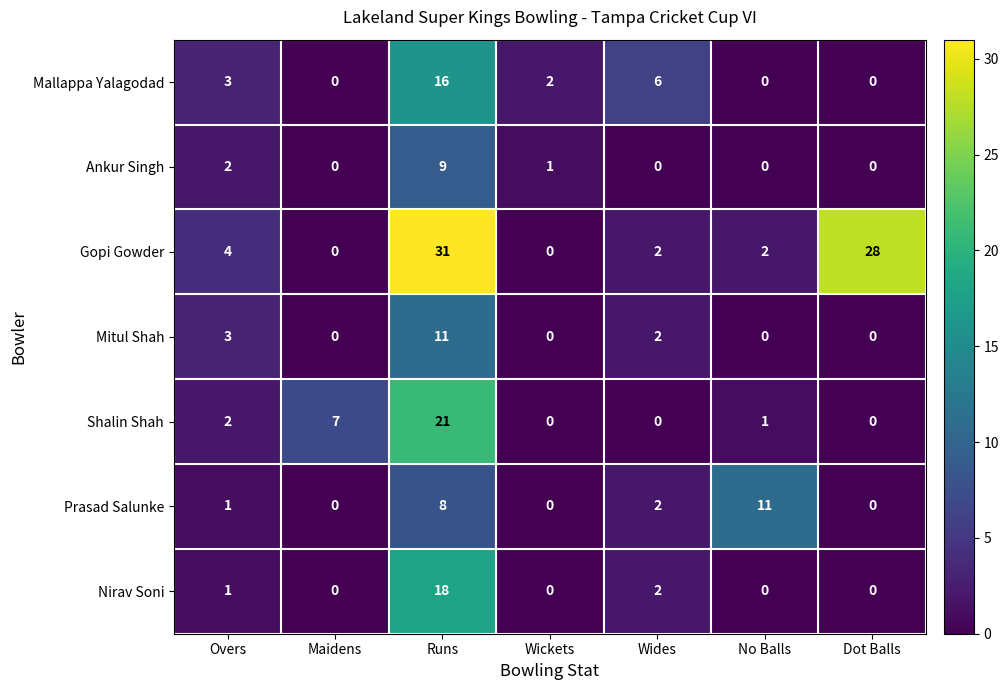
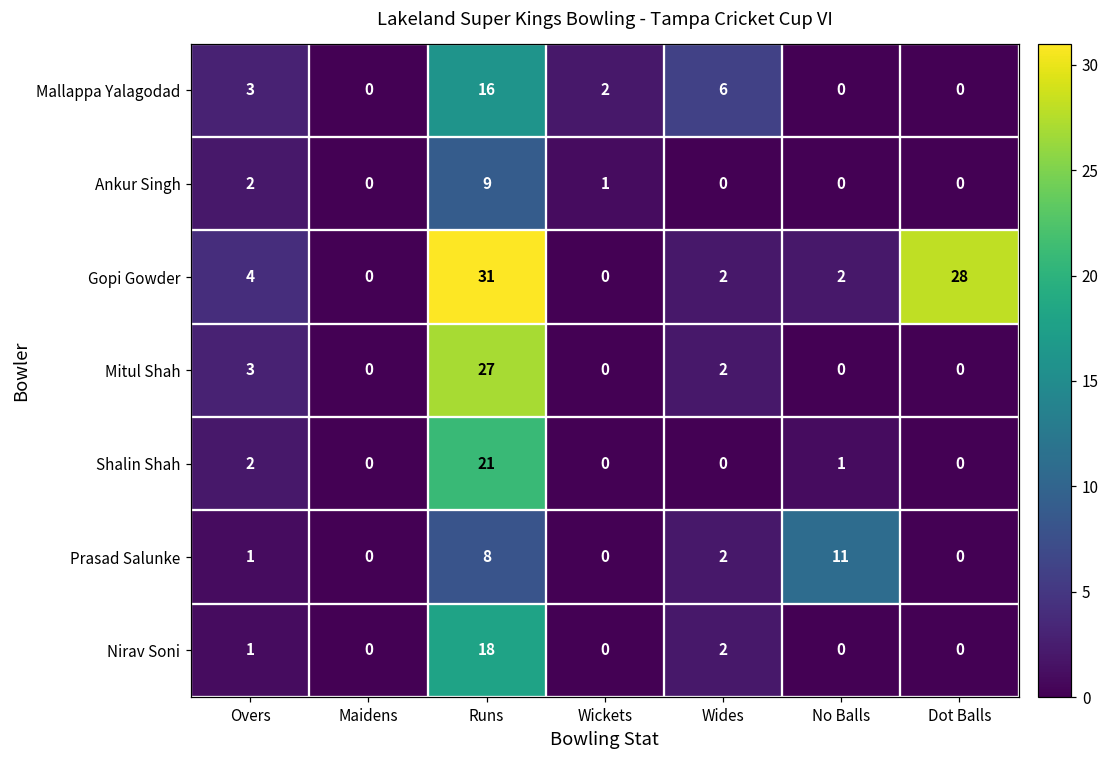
  {
    "Mallappa Yalagodad": {
      "Overs": 3,
      "Maidens": 0,
      "Runs": 16,
      "Wickets": 2,
      "Wides": 6,
      "No Balls": 0,
      "Dot Balls": 0
    },
    "Ankur Singh": {
      "Overs": 2,
      "Maidens": 0,
      "Runs": 9,
      "Wickets": 1,
      "Wides": 0,
      "No Balls": 0,
      "Dot Balls": 0
    },
    "Gopi Gowder": {
      "Overs": 4,
      "Maidens": 0,
      "Runs": 31,
      "Wickets": 0,
      "Wides": 2,
      "No Balls": 2,
      "Dot Balls": 28
    },
    "Mitul Shah": {
      "Overs": 3,
      "Maidens": 0,
-     "Runs": 11,
+     "Runs": 27,
      "Wickets": 0,
      "Wides": 2,
      "No Balls": 0,
      "Dot Balls": 0
    },
    "Shalin Shah": {
      "Overs": 2,
-     "Maidens": 7,
+     "Maidens": 0,
      "Runs": 21,
      "Wickets": 0,
      "Wides": 0,
      "No Balls": 1,
      "Dot Balls": 0
    },
    "Prasad Salunke": {
      "Overs": 1,
      "Maidens": 0,
      "Runs": 8,
      "Wickets": 0,
      "Wides": 2,
      "No Balls": 11,
      "Dot Balls": 0
    },
    "Nirav Soni": {
      "Overs": 1,
      "Maidens": 0,
      "Runs": 18,
      "Wickets": 0,
      "Wides": 2,
      "No Balls": 0,
      "Dot Balls": 0
    }
  }
